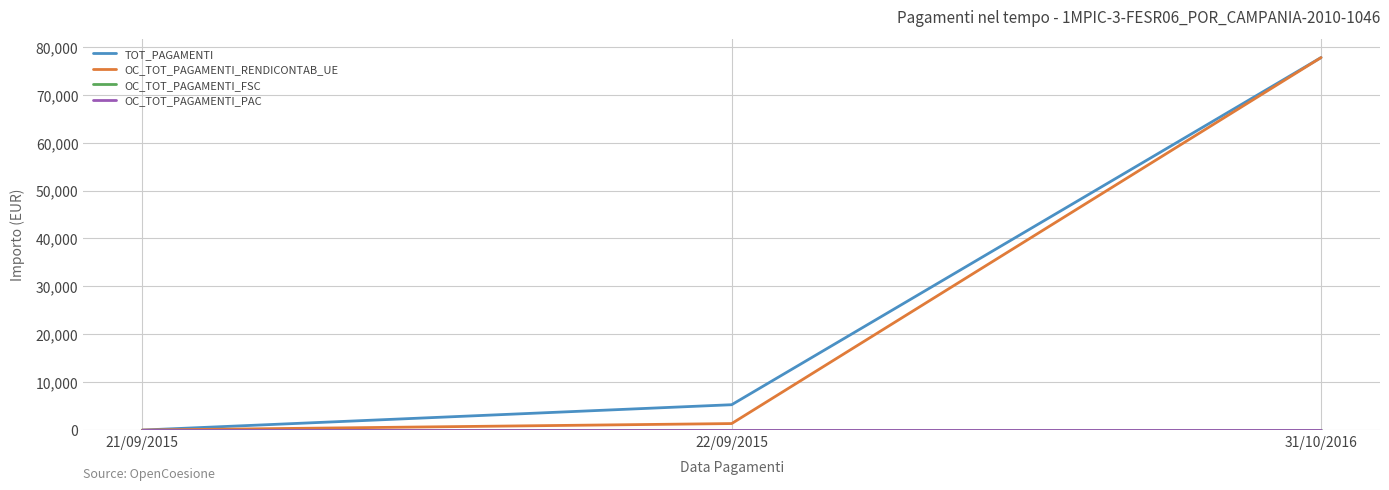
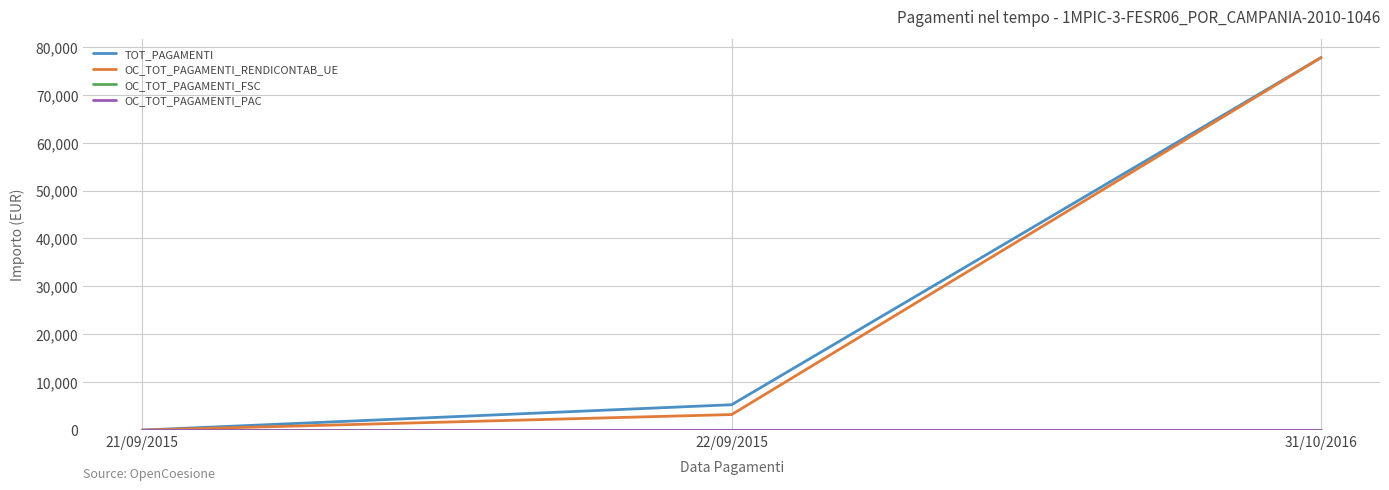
  {
    "TOT_PAGAMENTI": {
      "22/09/2015": "5,000"
    },
    "OC_TOT_PAGAMENTI_RENDICONTAB_UE": {
-     "22/09/2015": "1,000"
+     "22/09/2015": "3,000"
    },
    "OC_TOT_PAGAMENTI_PAC": {
      "22/09/2015": "0",
      "31/10/2016": "0"
    }
  }
